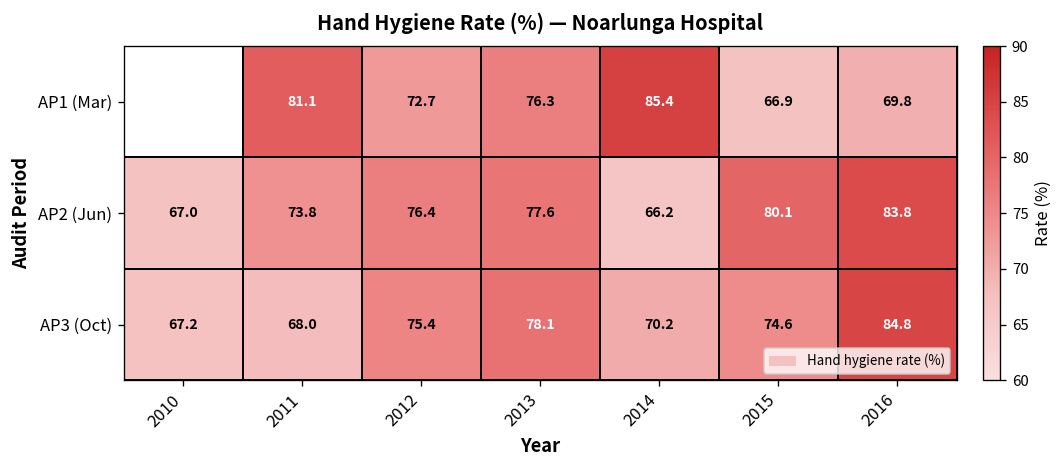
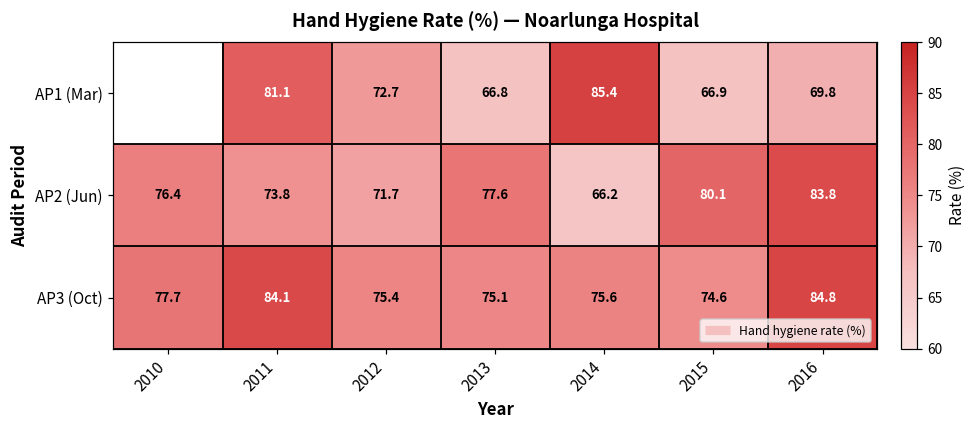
  {
    "AP1 (Mar)": {
      "2011": 81.1,
      "2012": 72.7,
-     "2013": 76.3,
+     "2013": 66.8,
      "2014": 85.4,
      "2015": 66.9,
      "2016": 69.8
    },
    "AP2 (Jun)": {
-     "2010": 67.0,
+     "2010": 76.4,
      "2011": 73.8,
-     "2012": 76.4,
+     "2012": 71.7,
      "2013": 77.6,
      "2014": 66.2,
      "2015": 80.1,
      "2016": 83.8
    },
    "AP3 (Oct)": {
-     "2010": 67.2,
-     "2011": 68.0,
+     "2010": 77.7,
+     "2011": 84.1,
      "2012": 75.4,
-     "2013": 78.1,
-     "2014": 70.2,
+     "2013": 75.1,
+     "2014": 75.6,
      "2015": 74.6,
      "2016": 84.8
    }
  }
